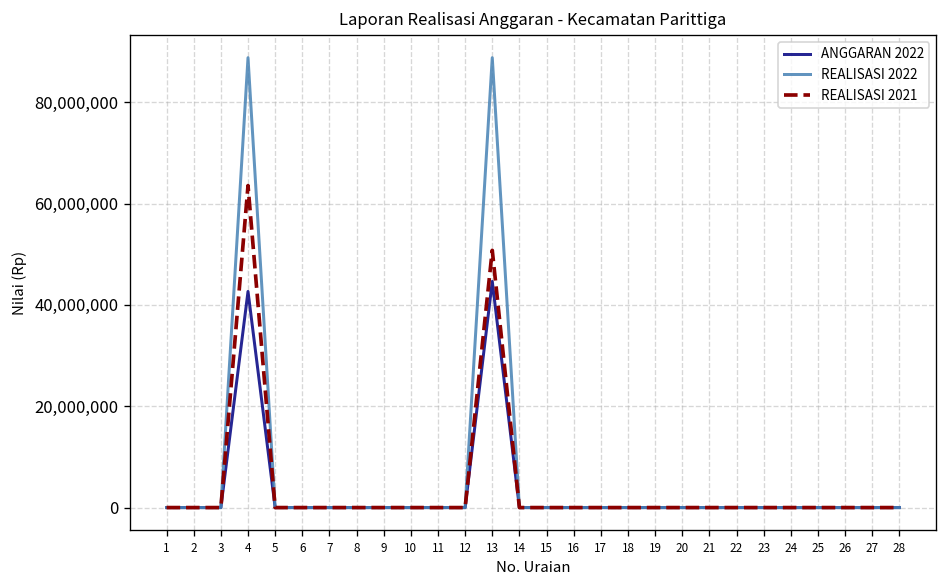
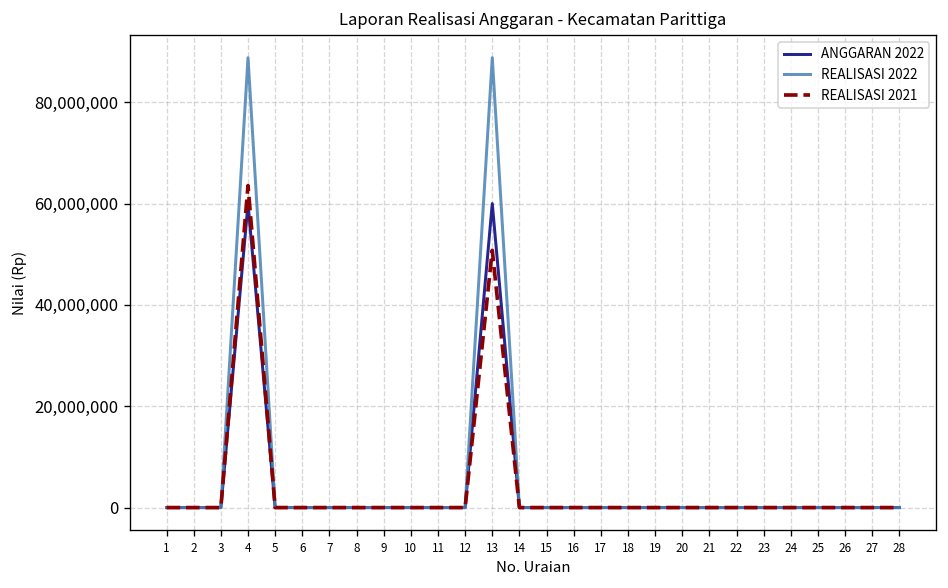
  {
    "ANGGARAN 2022": {
-     "4": "43,000,000",
-     "13": "45,000,000"
+     "4": "60,000,000",
+     "13": "60,000,000"
    },
    "REALISASI 2022": {
      "4": "89,000,000",
      "13": "89,000,000"
    },
    "REALISASI 2021": {
      "4": "64,000,000",
      "13": "51,000,000"
    }
  }
